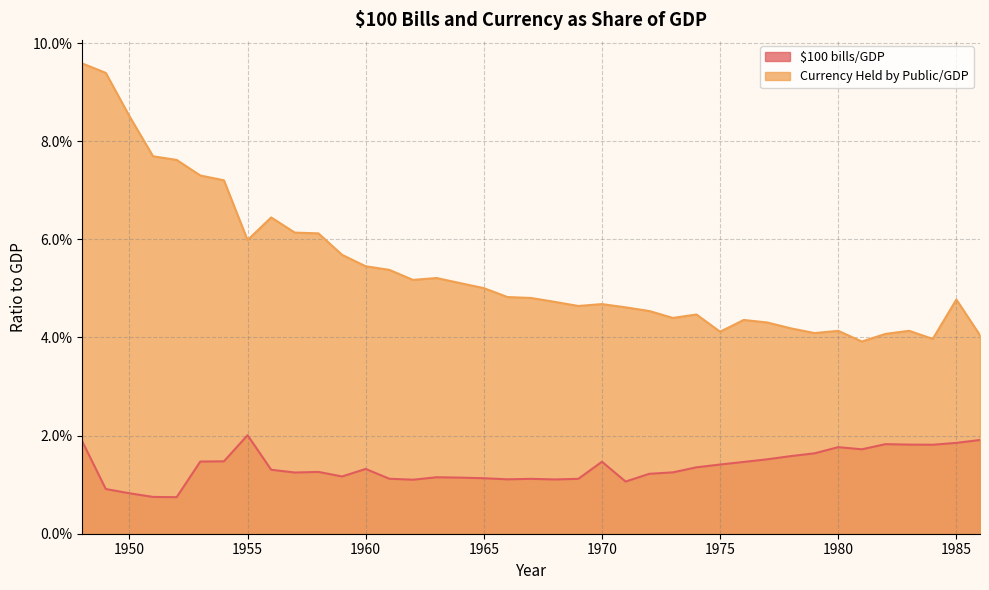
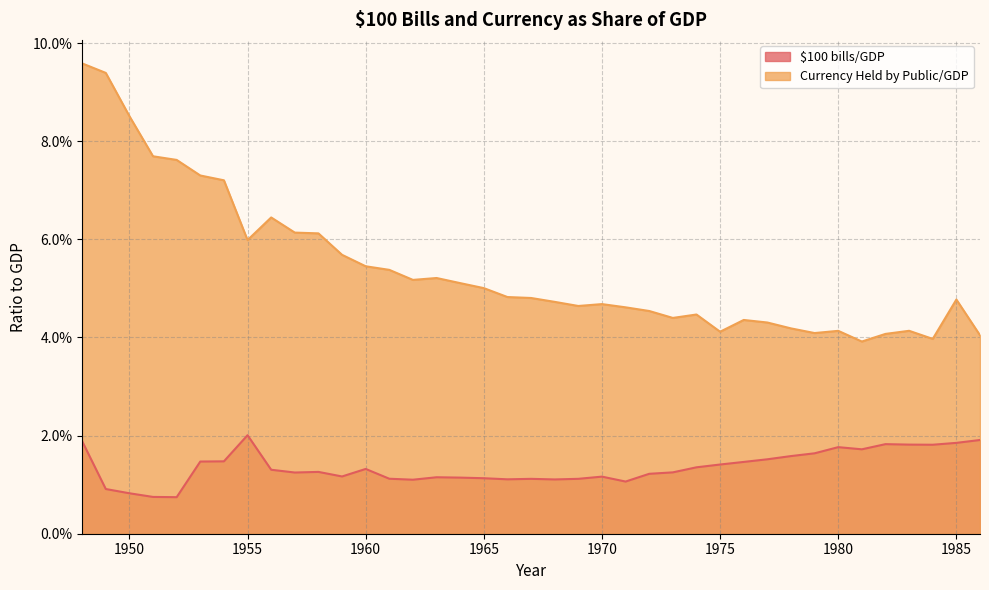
  {
    "$100 bills/GDP": {
      "1950": "0.8%",
      "1955": "2.0%",
      "1960": "1.3%",
      "1965": "1.1%",
-     "1970": "1.5%",
+     "1970": "1.2%",
      "1975": "1.4%",
      "1980": "1.8%",
      "1985": "1.9%"
    },
    "Currency Held by Public/GDP": {
      "1950": "8.5%",
      "1955": "6.0%",
      "1960": "5.5%",
      "1965": "5.0%",
      "1970": "4.7%",
      "1975": "4.1%",
      "1980": "4.1%",
      "1985": "4.8%"
    }
  }
